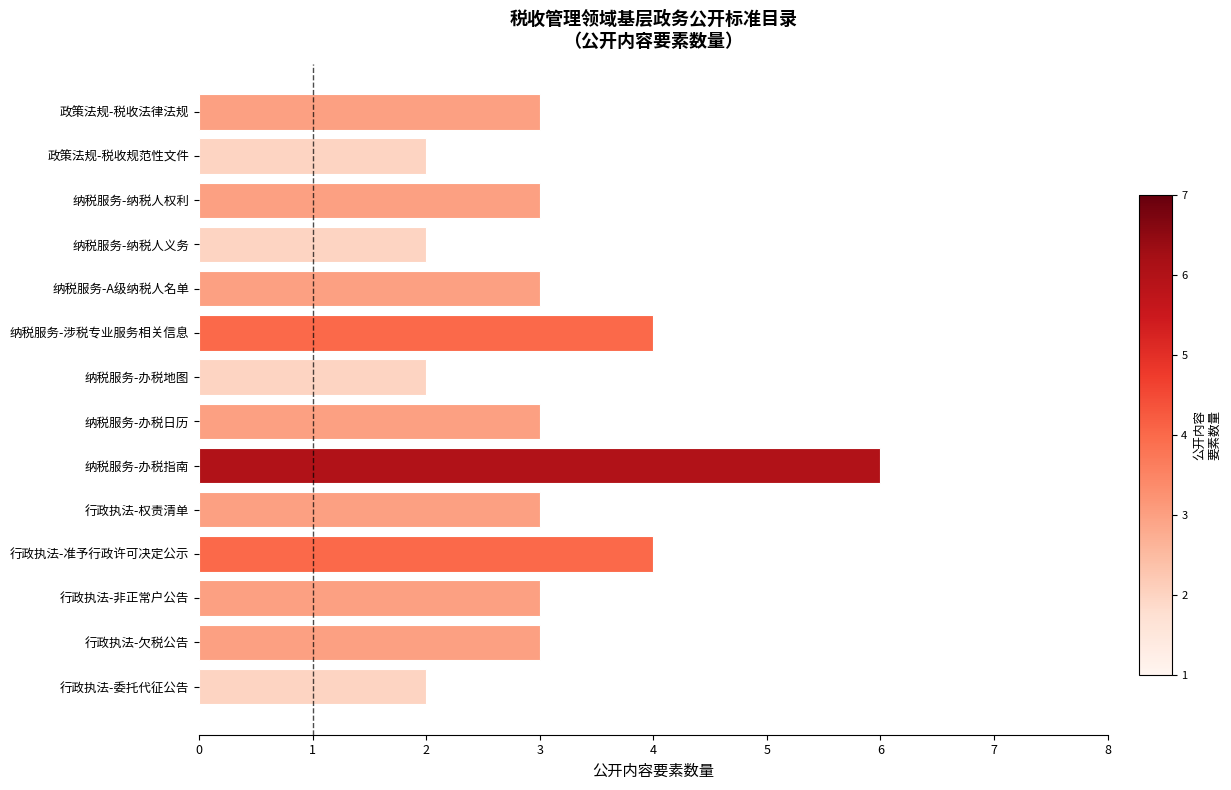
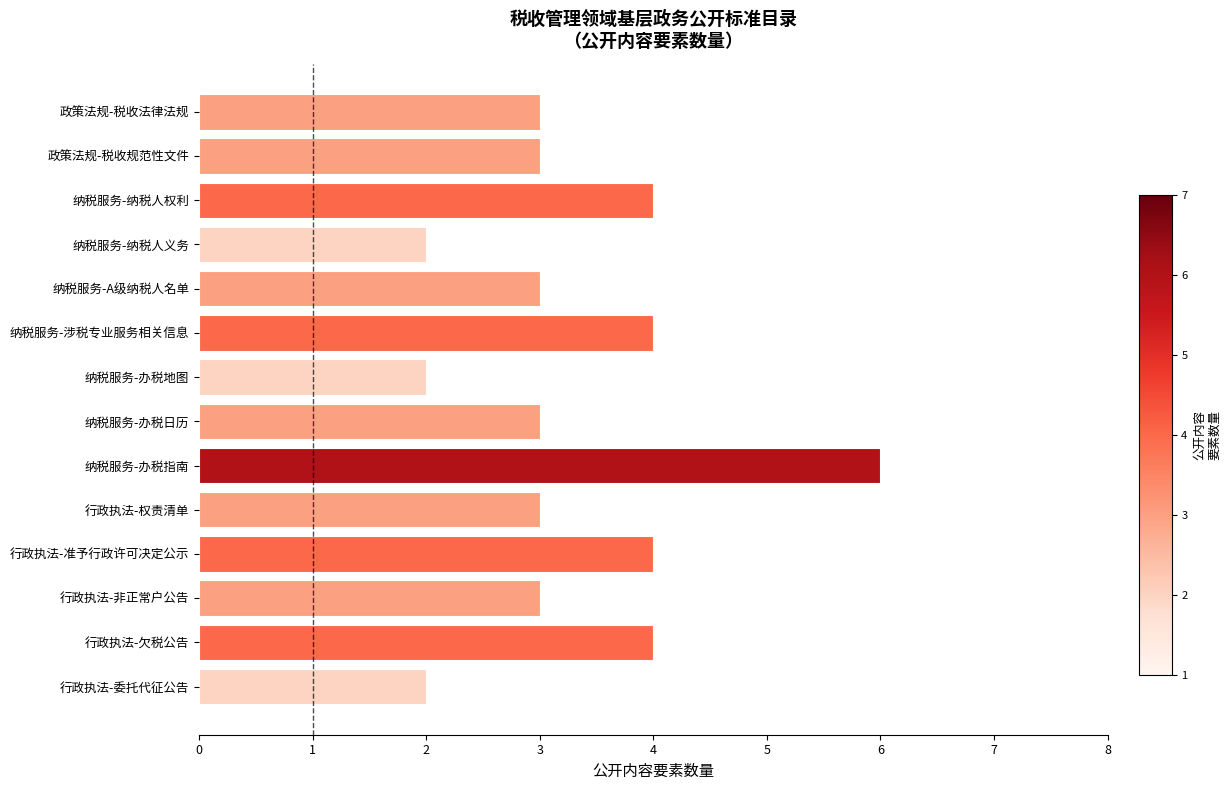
  {
    "政策法规-税收法律法规": 3,
-   "政策法规-税收规范性文件": 2,
-   "纳税服务-纳税人权利": 3,
+   "政策法规-税收规范性文件": 3,
+   "纳税服务-纳税人权利": 4,
    "纳税服务-纳税人义务": 2,
    "纳税服务-A级纳税人名单": 3,
    "纳税服务-涉税专业服务相关信息": 4,
    "纳税服务-办税地图": 2,
    "纳税服务-办税日历": 3,
    "纳税服务-办税指南": 6,
    "行政执法-权责清单": 3,
    "行政执法-准予行政许可决定公示": 4,
    "行政执法-非正常户公告": 3,
-   "行政执法-欠税公告": 3,
+   "行政执法-欠税公告": 4,
    "行政执法-委托代征公告": 2
  }
